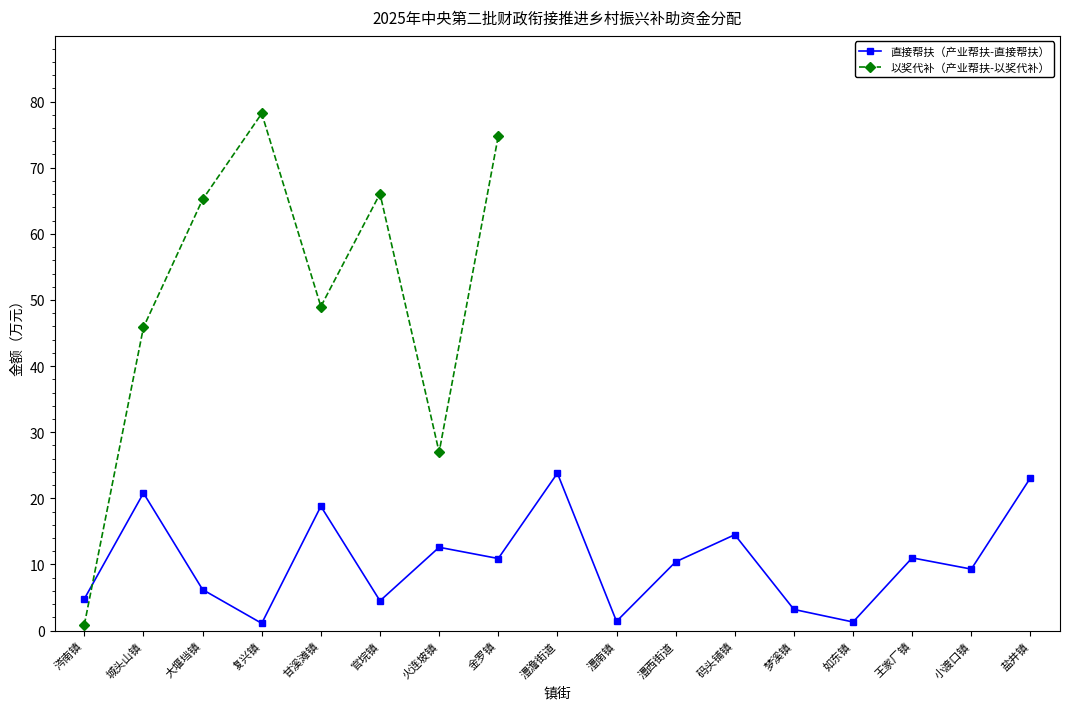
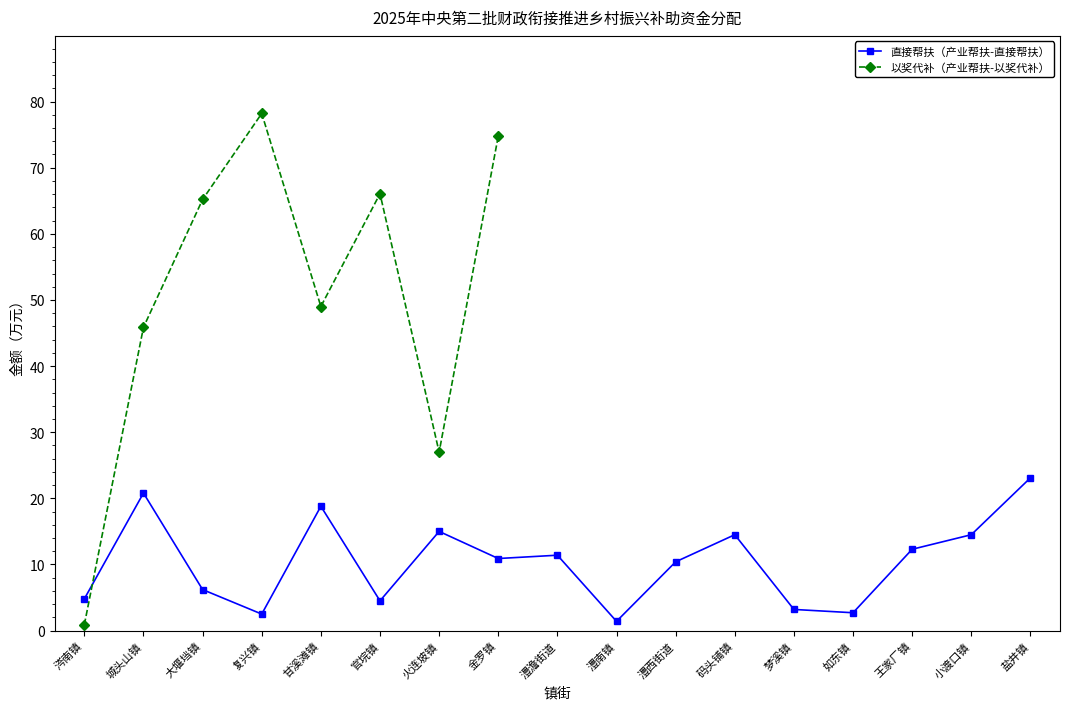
  {
    "直接帮扶（产业帮扶-直接帮扶）": {
      "涔南镇": 5,
      "城头山镇": 21,
      "大堰垱镇": 6,
-     "复兴镇": 1,
+     "复兴镇": 3,
      "甘溪滩镇": 19,
      "官垸镇": 5,
-     "火连坡镇": 13,
+     "火连坡镇": 15,
      "金罗镇": 11,
-     "澧澹街道": 24,
+     "澧澹街道": 11,
      "澧南镇": 1,
      "澧西街道": 10,
      "码头铺镇": 15,
      "梦溪镇": 3,
-     "如东镇": 1,
-     "王家厂镇": 11,
-     "小渡口镇": 9,
+     "如东镇": 3,
+     "王家厂镇": 12,
+     "小渡口镇": 15,
      "盐井镇": 23
    },
    "以奖代补（产业帮扶-以奖代补）": {
      "涔南镇": 1,
      "城头山镇": 46,
      "大堰垱镇": 65,
      "复兴镇": 78,
      "甘溪滩镇": 49,
      "官垸镇": 66,
      "火连坡镇": 27,
      "金罗镇": 75
    }
  }
